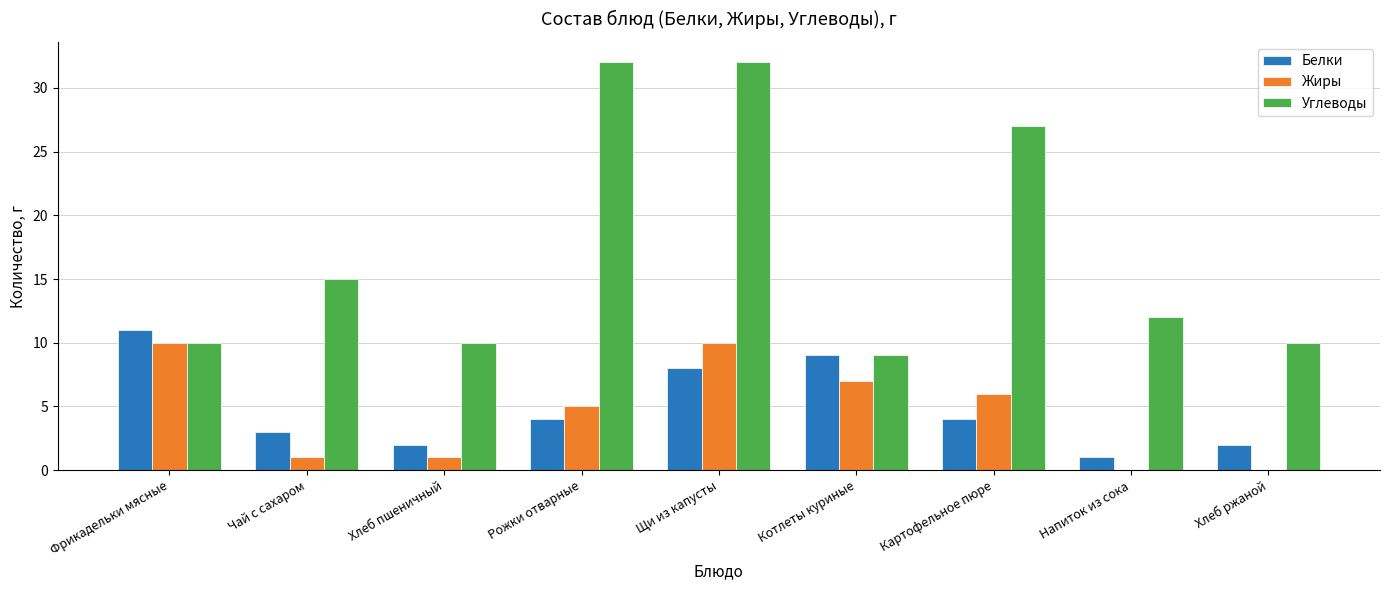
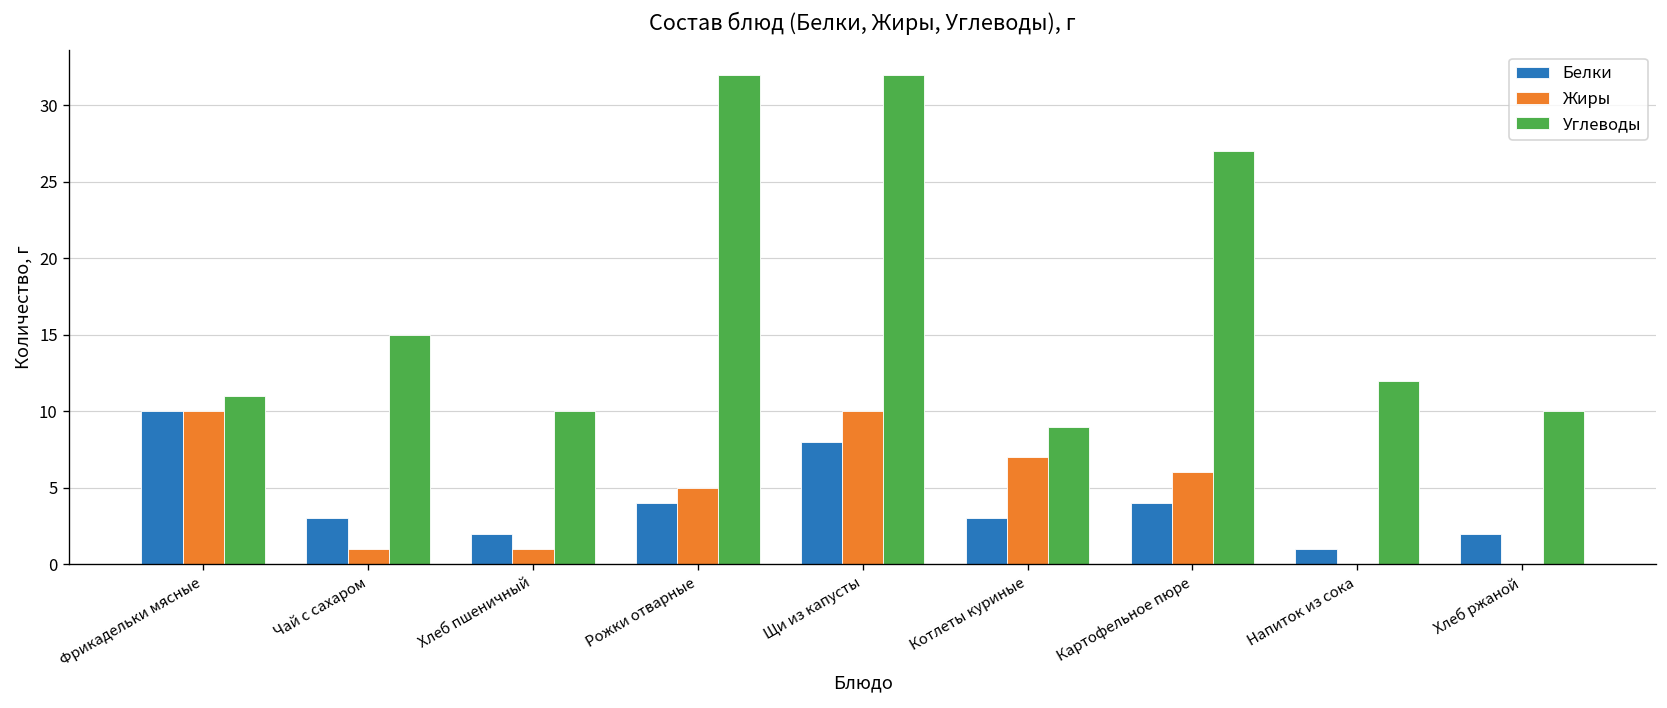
  {
    "Белки": {
-     "Фрикадельки мясные": 11,
+     "Фрикадельки мясные": 10,
      "Чай с сахаром": 3,
      "Хлеб пшеничный": 2,
      "Рожки отварные": 4,
      "Щи из капусты": 8,
-     "Котлеты куриные": 9,
+     "Котлеты куриные": 3,
      "Картофельное пюре": 4,
      "Напиток из сока": 1,
      "Хлеб ржаной": 2
    },
    "Жиры": {
      "Фрикадельки мясные": 10,
      "Чай с сахаром": 1,
      "Хлеб пшеничный": 1,
      "Рожки отварные": 5,
      "Щи из капусты": 10,
      "Котлеты куриные": 7,
      "Картофельное пюре": 6,
      "Напиток из сока": 0,
      "Хлеб ржаной": 0
    },
    "Углеводы": {
-     "Фрикадельки мясные": 10,
+     "Фрикадельки мясные": 11,
      "Чай с сахаром": 15,
      "Хлеб пшеничный": 10,
      "Рожки отварные": 32,
      "Щи из капусты": 32,
      "Котлеты куриные": 9,
      "Картофельное пюре": 27,
      "Напиток из сока": 12,
      "Хлеб ржаной": 10
    }
  }
